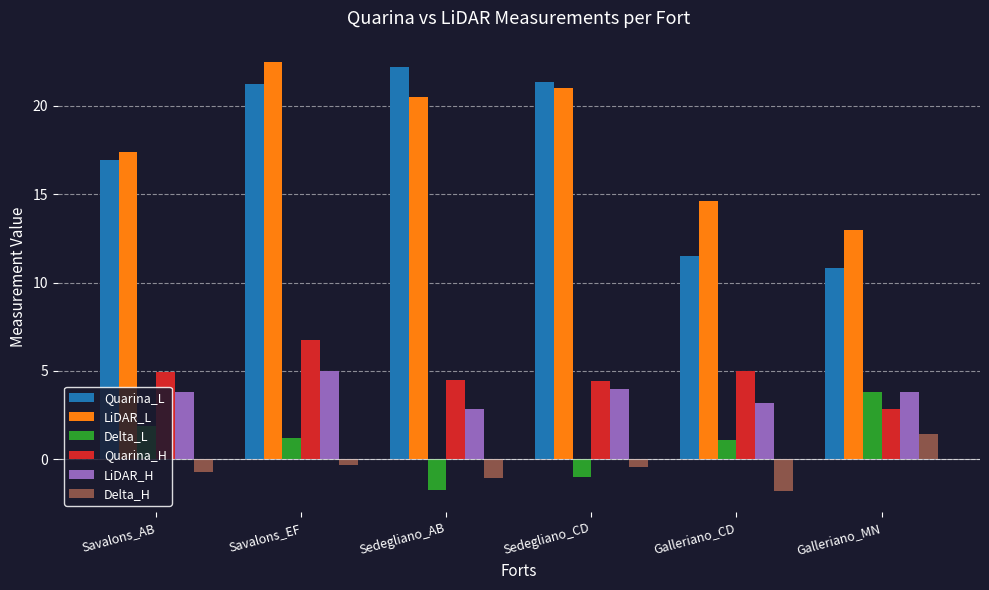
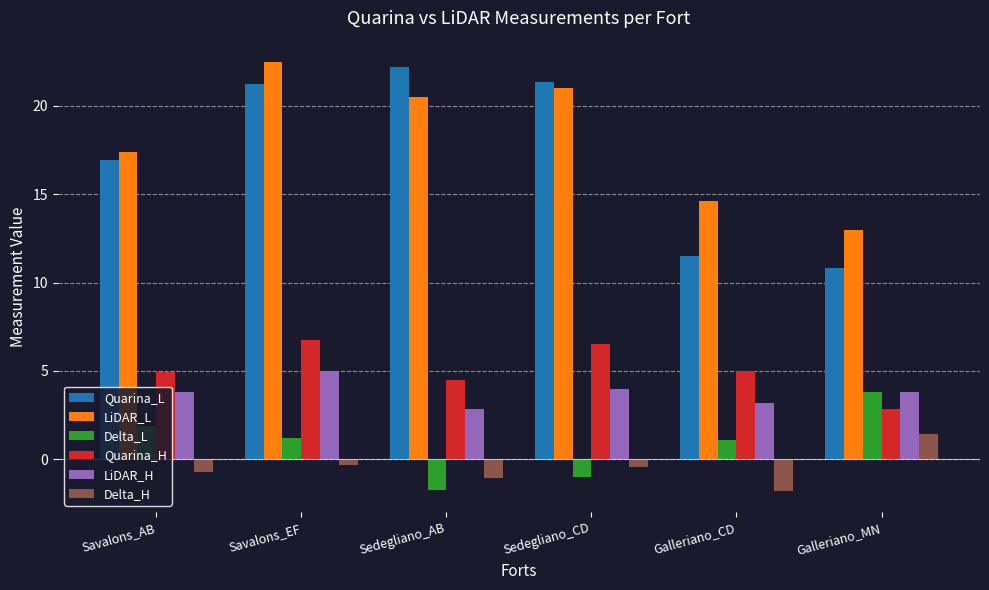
  {
    "Quarina_L": {
      "Savalons_AB": 17.0,
      "Savalons_EF": 21.3,
      "Sedegliano_AB": 22.2,
      "Sedegliano_CD": 21.4,
      "Galleriano_CD": 11.5,
      "Galleriano_MN": 10.9
    },
    "LiDAR_L": {
      "Savalons_AB": 17.4,
      "Savalons_EF": 22.5,
      "Sedegliano_AB": 20.5,
      "Sedegliano_CD": 21.0,
      "Galleriano_CD": 14.6,
      "Galleriano_MN": 13.0
    },
    "Delta_L": {
      "Savalons_EF": 1.2,
      "Sedegliano_AB": -1.7,
      "Sedegliano_CD": -1.0,
      "Galleriano_CD": 1.1,
      "Galleriano_MN": 3.8
    },
    "Quarina_H": {
      "Savalons_AB": 5.0,
      "Savalons_EF": 6.7,
      "Sedegliano_AB": 4.5,
-     "Sedegliano_CD": 4.5,
+     "Sedegliano_CD": 6.5,
      "Galleriano_CD": 5.0,
      "Galleriano_MN": 2.9
    },
    "LiDAR_H": {
      "Savalons_AB": 3.8,
      "Savalons_EF": 5.0,
      "Sedegliano_AB": 2.8,
      "Sedegliano_CD": 4.0,
      "Galleriano_CD": 3.2,
      "Galleriano_MN": 3.8
    },
    "Delta_H": {
      "Savalons_AB": -0.7,
      "Savalons_EF": -0.3,
      "Sedegliano_AB": -1.0,
      "Sedegliano_CD": -0.5,
      "Galleriano_CD": -1.8,
      "Galleriano_MN": 1.5
    }
  }
